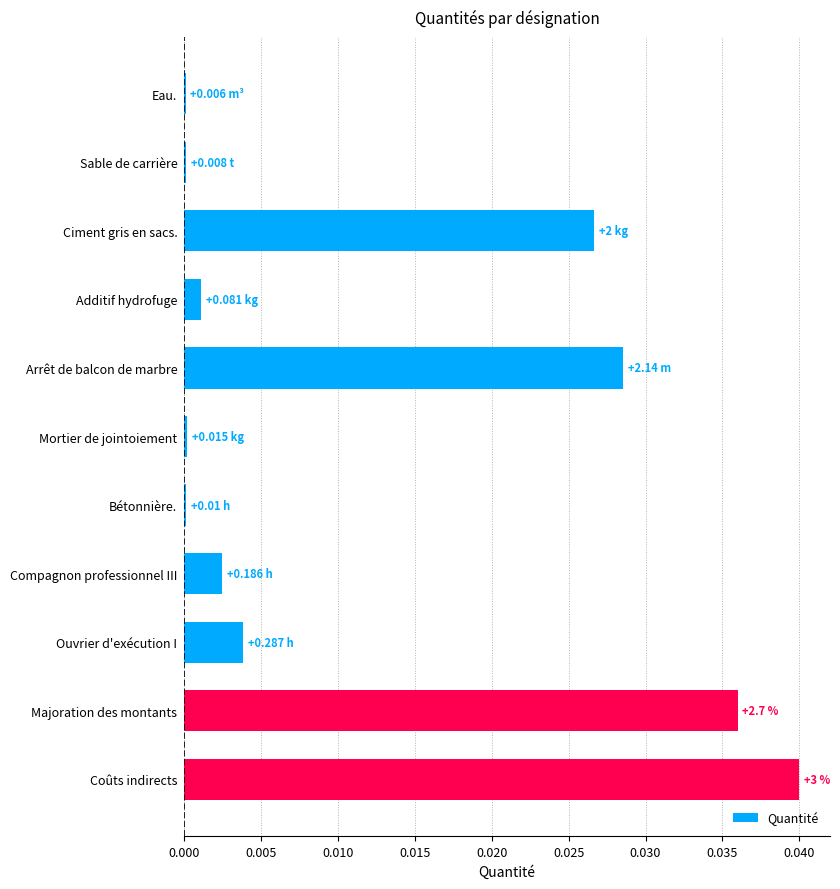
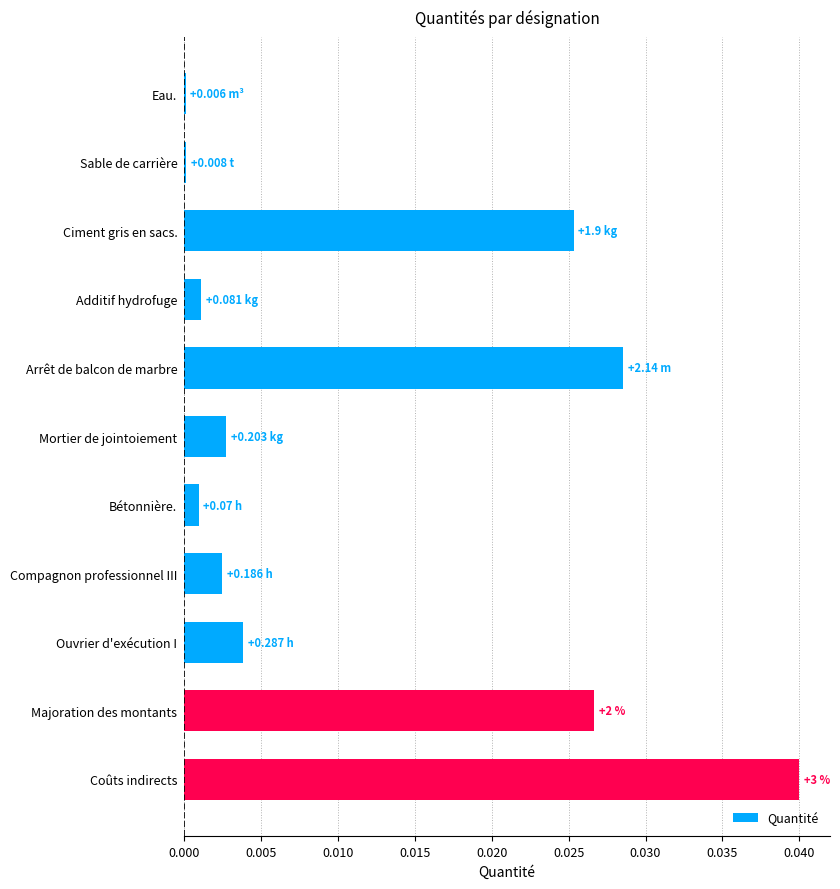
  {
-   "Ciment gris en sacs.": "+2",
-   "Mortier de jointoiement": "+0.015",
-   "Bétonnière.": "+0.01",
-   "Majoration des montants": "+2.7 %"
+   "Ciment gris en sacs.": "+1.9",
+   "Mortier de jointoiement": "+0.203",
+   "Bétonnière.": "+0.07",
+   "Majoration des montants": "+2 %"
  }
